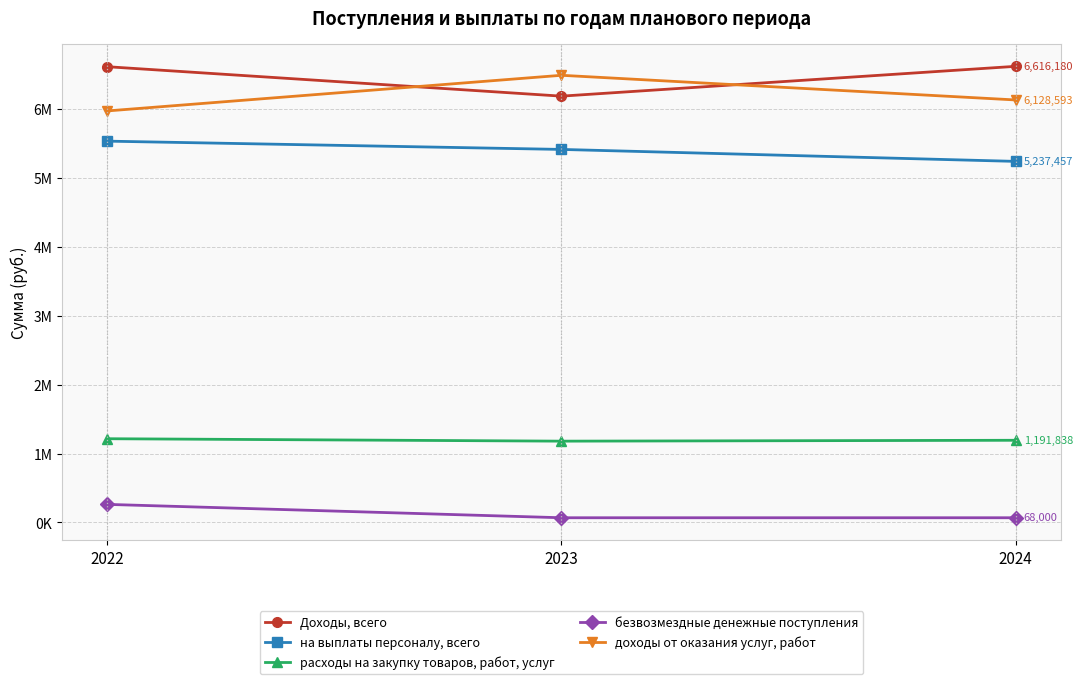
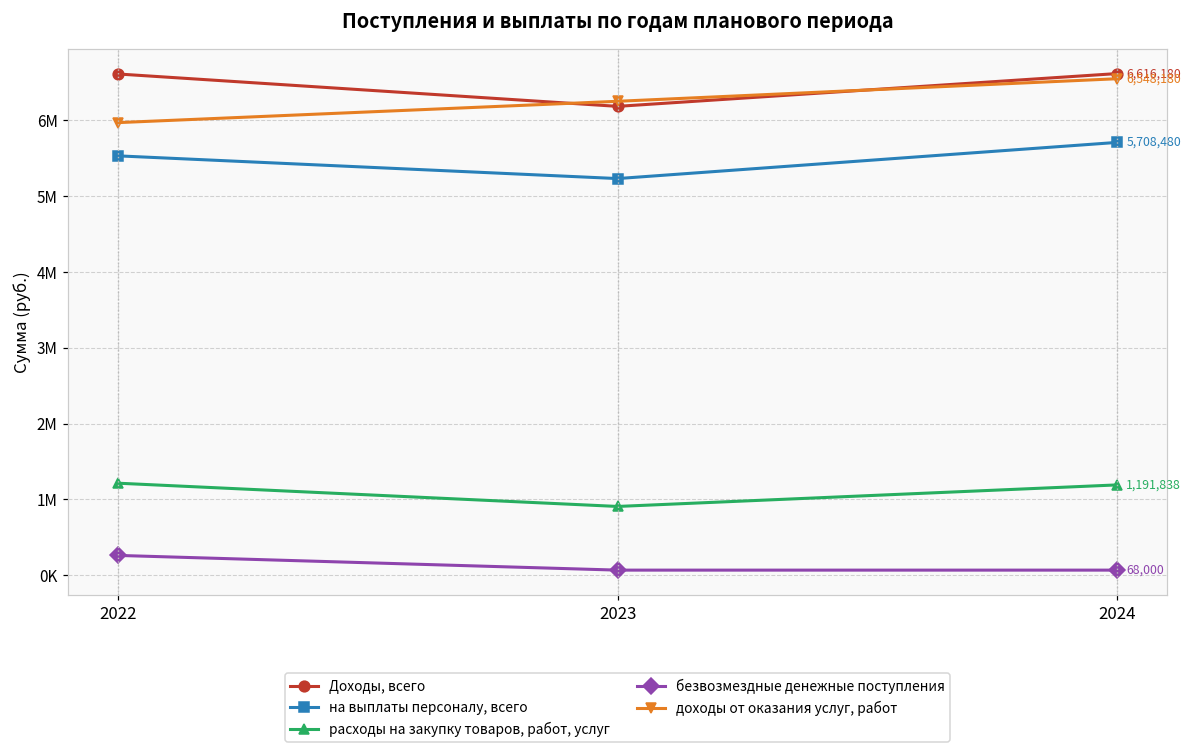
  {
    "Доходы, всего": {
      "2022": "6600000",
      "2023": "6200000"
    },
    "на выплаты персоналу, всего": {
-     "2023": "5400000",
-     "2024": "5,237,457"
+     "2023": "5200000",
+     "2024": "5,708,480"
    },
    "расходы на закупку товаров, работ, услуг": {
      "2022": "1200000",
-     "2023": "1200000"
+     "2023": "900000"
    },
    "безвозмездные денежные поступления": {
      "2024": "68,000"
    },
    "доходы от оказания услуг, работ": {
-     "2023": "6500000",
-     "2024": "6,128,593"
+     "2023": "6300000",
+     "2024": "6,548,180"
    }
  }
